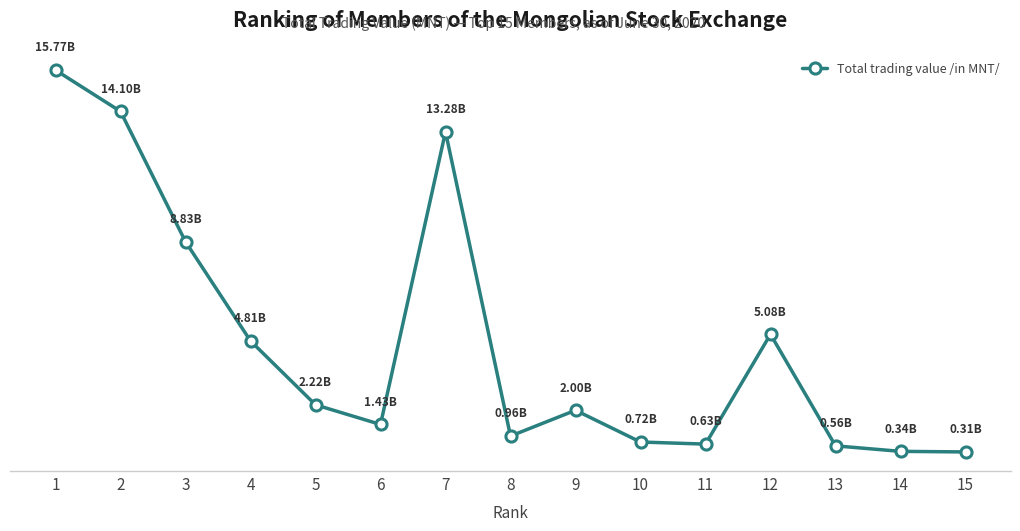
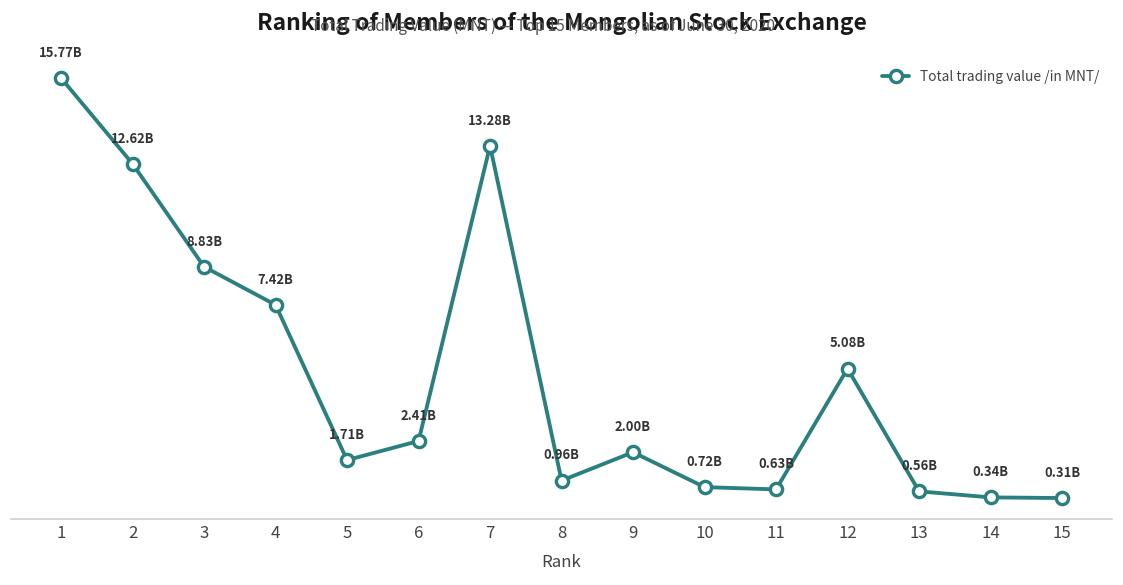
  {
    "1": "15.77B",
-   "2": "14.10B",
+   "2": "12.62B",
    "3": "8.83B",
-   "4": "4.81B",
-   "5": "2.22B",
-   "6": "1.43B",
+   "4": "7.42B",
+   "5": "1.71B",
+   "6": "2.41B",
    "7": "13.28B",
    "8": "0.96B",
    "9": "2.00B",
    "10": "0.72B",
    "11": "0.63B",
    "12": "5.08B",
    "13": "0.56B",
    "14": "0.34B",
    "15": "0.31B"
  }
